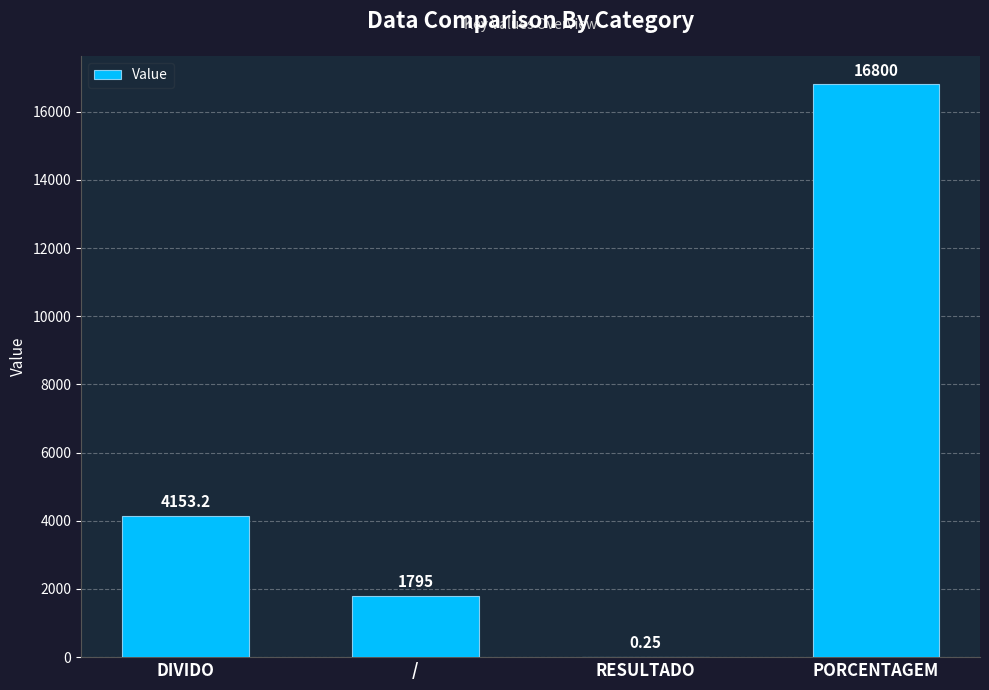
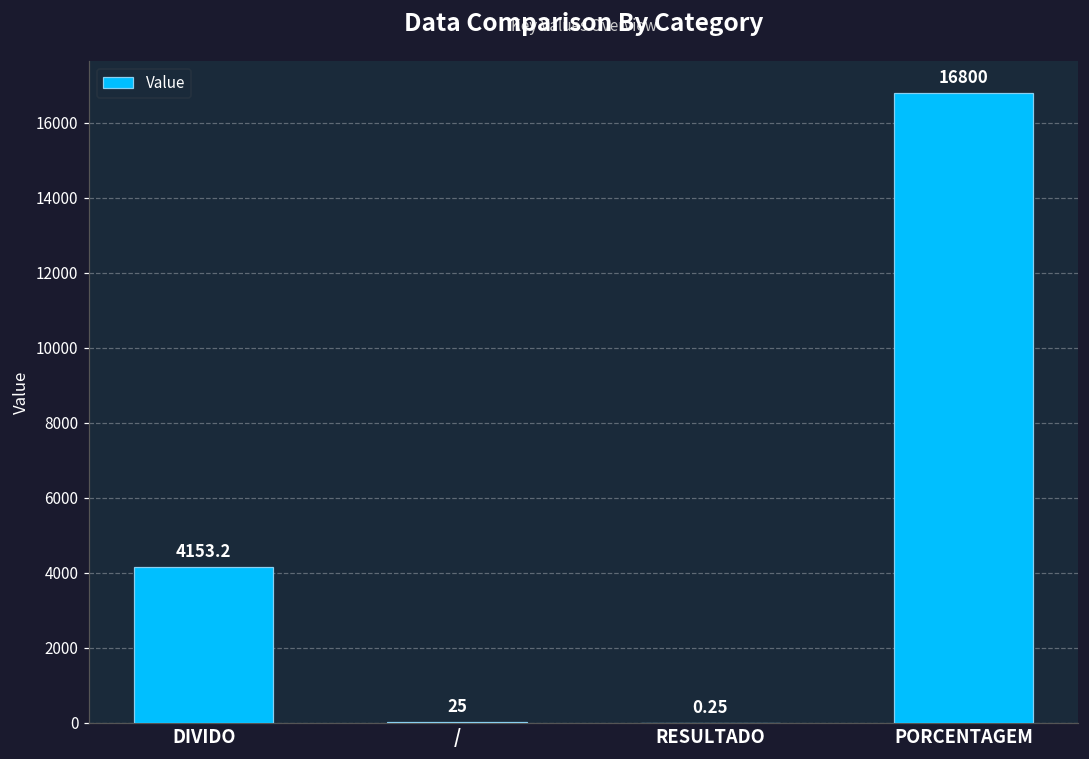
  {
    "DIVIDO": 4153.2,
-   "/": 1795,
+   "/": 25,
    "RESULTADO": 0.25,
    "PORCENTAGEM": 16800
  }
